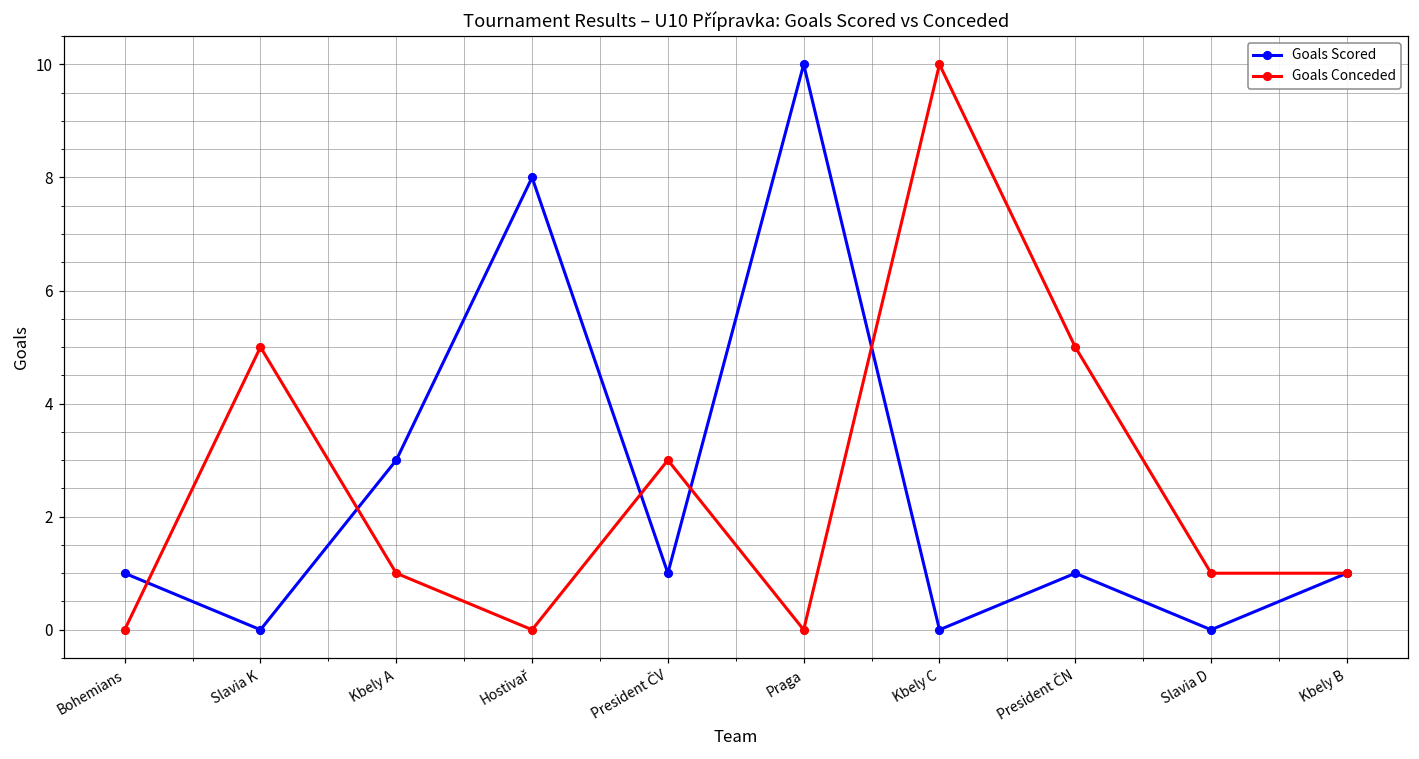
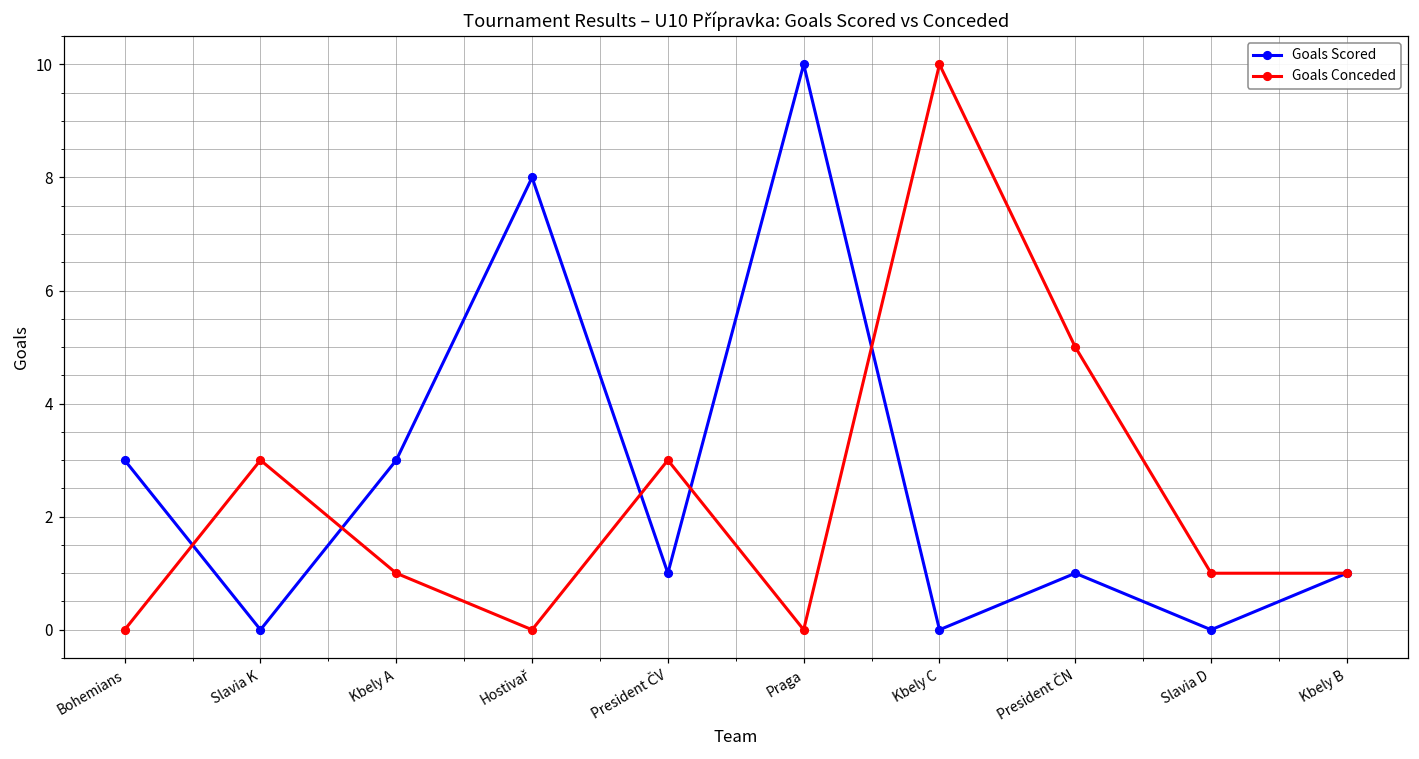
  {
    "Goals Scored": {
-     "Bohemians": 1,
+     "Bohemians": 3,
      "Slavia K": 0,
      "Kbely A": 3,
      "Hostivař": 8,
      "President ČV": 1,
      "Praga": 10,
      "Kbely C": 0,
      "President ČN": 1,
      "Slavia D": 0
    },
    "Goals Conceded": {
      "Bohemians": 0,
-     "Slavia K": 5,
+     "Slavia K": 3,
      "Kbely A": 1,
      "Hostivař": 0,
      "President ČV": 3,
      "Praga": 0,
      "Kbely C": 10,
      "President ČN": 5,
      "Slavia D": 1
    }
  }
